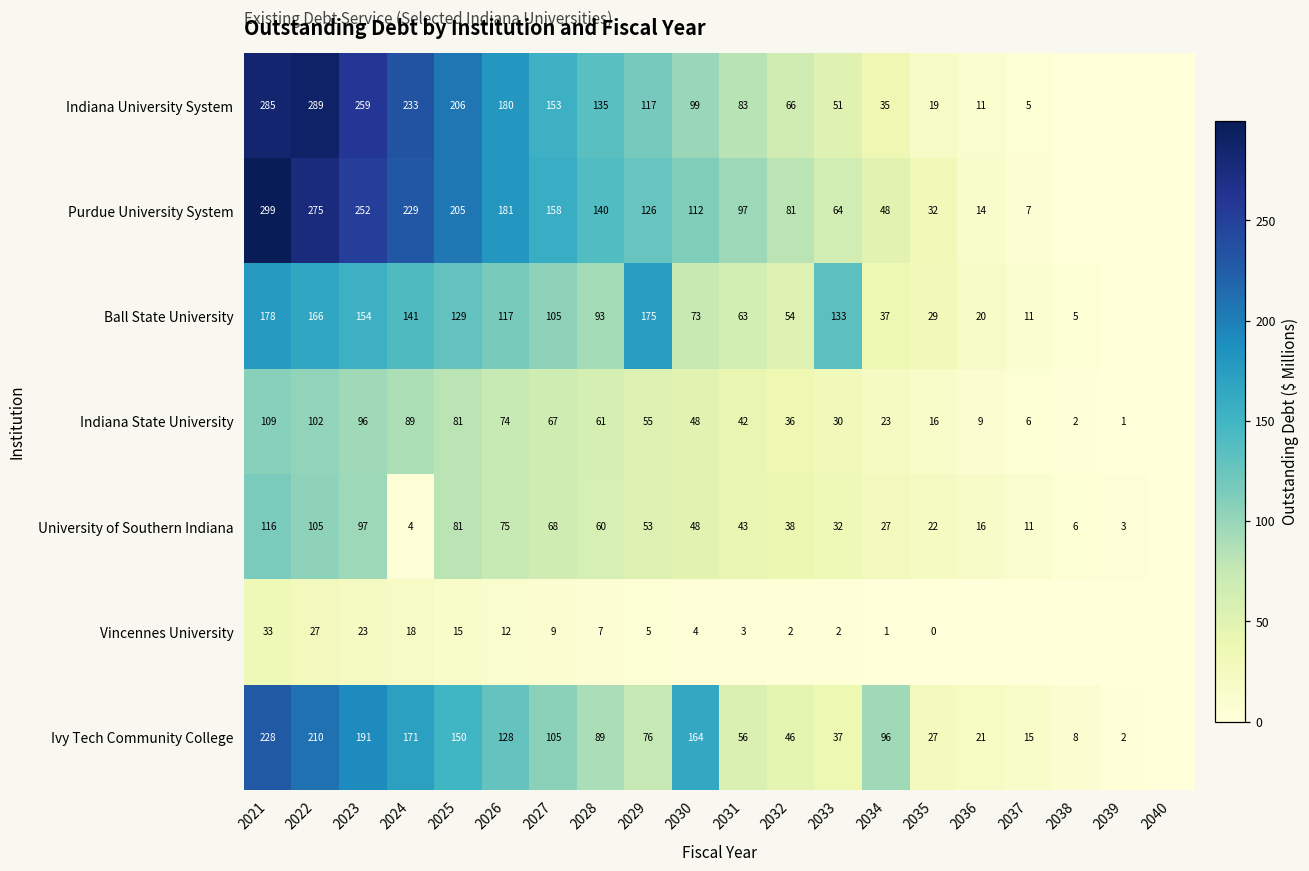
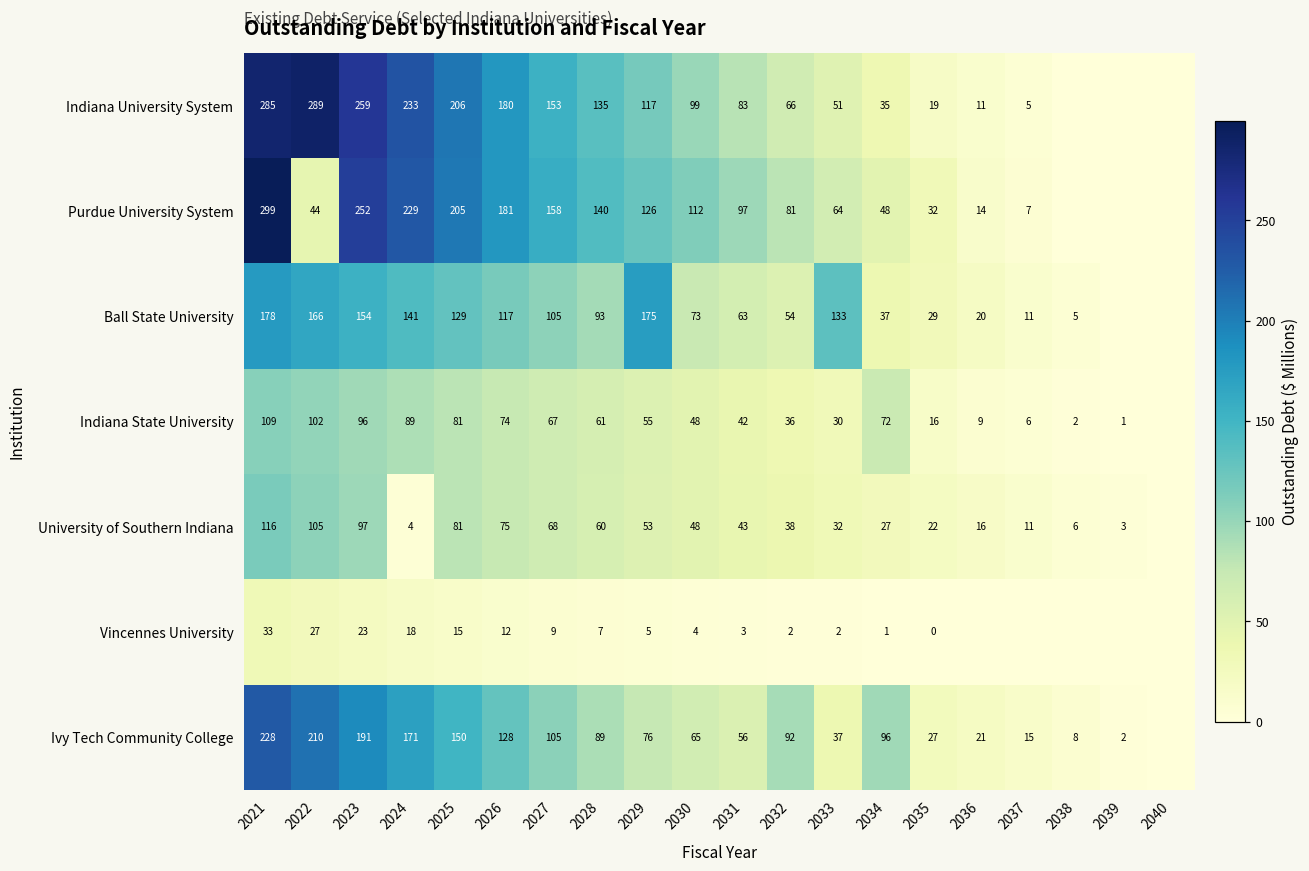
  {
    "Indiana University System": {
      "2021": 285,
      "2022": 289,
      "2023": 259,
      "2024": 233,
      "2025": 206,
      "2026": 180,
      "2027": 153,
      "2028": 135,
      "2029": 117,
      "2030": 99,
      "2031": 83,
      "2032": 66,
      "2033": 51,
      "2034": 35,
      "2035": 19,
      "2036": 11,
      "2037": 5
    },
    "Purdue University System": {
      "2021": 299,
-     "2022": 275,
+     "2022": 44,
      "2023": 252,
      "2024": 229,
      "2025": 205,
      "2026": 181,
      "2027": 158,
      "2028": 140,
      "2029": 126,
      "2030": 112,
      "2031": 97,
      "2032": 81,
      "2033": 64,
      "2034": 48,
      "2035": 32,
      "2036": 14,
      "2037": 7
    },
    "Ball State University": {
      "2021": 178,
      "2022": 166,
      "2023": 154,
      "2024": 141,
      "2025": 129,
      "2026": 117,
      "2027": 105,
      "2028": 93,
      "2029": 175,
      "2030": 73,
      "2031": 63,
      "2032": 54,
      "2033": 133,
      "2034": 37,
      "2035": 29,
      "2036": 20,
      "2037": 11,
      "2038": 5
    },
    "Indiana State University": {
      "2021": 109,
      "2022": 102,
      "2023": 96,
      "2024": 89,
      "2025": 81,
      "2026": 74,
      "2027": 67,
      "2028": 61,
      "2029": 55,
      "2030": 48,
      "2031": 42,
      "2032": 36,
      "2033": 30,
-     "2034": 23,
+     "2034": 72,
      "2035": 16,
      "2036": 9,
      "2037": 6,
      "2038": 2,
      "2039": 1
    },
    "University of Southern Indiana": {
      "2021": 116,
      "2022": 105,
      "2023": 97,
      "2024": 4,
      "2025": 81,
      "2026": 75,
      "2027": 68,
      "2028": 60,
      "2029": 53,
      "2030": 48,
      "2031": 43,
      "2032": 38,
      "2033": 32,
      "2034": 27,
      "2035": 22,
      "2036": 16,
      "2037": 11,
      "2038": 6,
      "2039": 3
    },
    "Vincennes University": {
      "2021": 33,
      "2022": 27,
      "2023": 23,
      "2024": 18,
      "2025": 15,
      "2026": 12,
      "2027": 9,
      "2028": 7,
      "2029": 5,
      "2030": 4,
      "2031": 3,
      "2032": 2,
      "2033": 2,
      "2034": 1,
      "2035": 0
    },
    "Ivy Tech Community College": {
      "2021": 228,
      "2022": 210,
      "2023": 191,
      "2024": 171,
      "2025": 150,
      "2026": 128,
      "2027": 105,
      "2028": 89,
      "2029": 76,
-     "2030": 164,
+     "2030": 65,
      "2031": 56,
-     "2032": 46,
+     "2032": 92,
      "2033": 37,
      "2034": 96,
      "2035": 27,
      "2036": 21,
      "2037": 15,
      "2038": 8,
      "2039": 2
    }
  }
